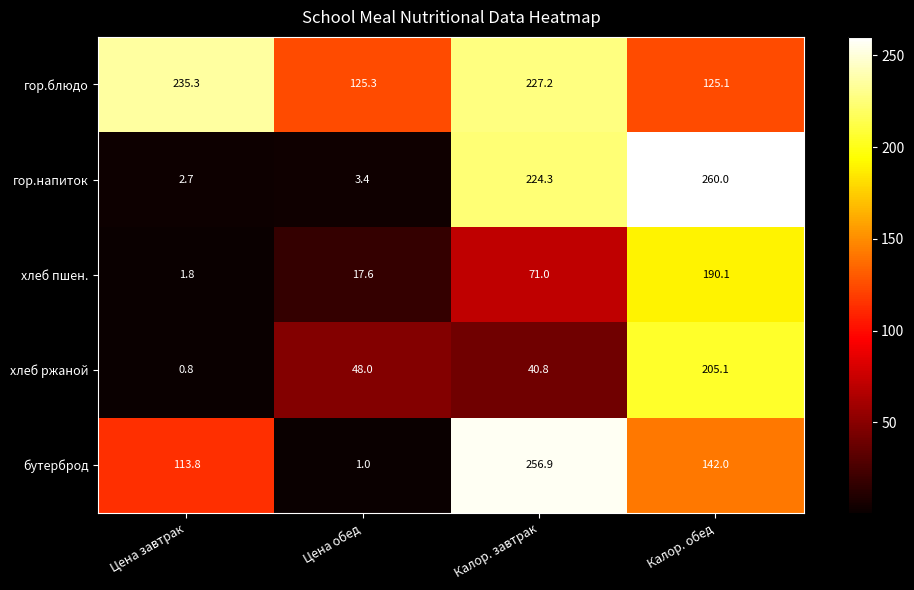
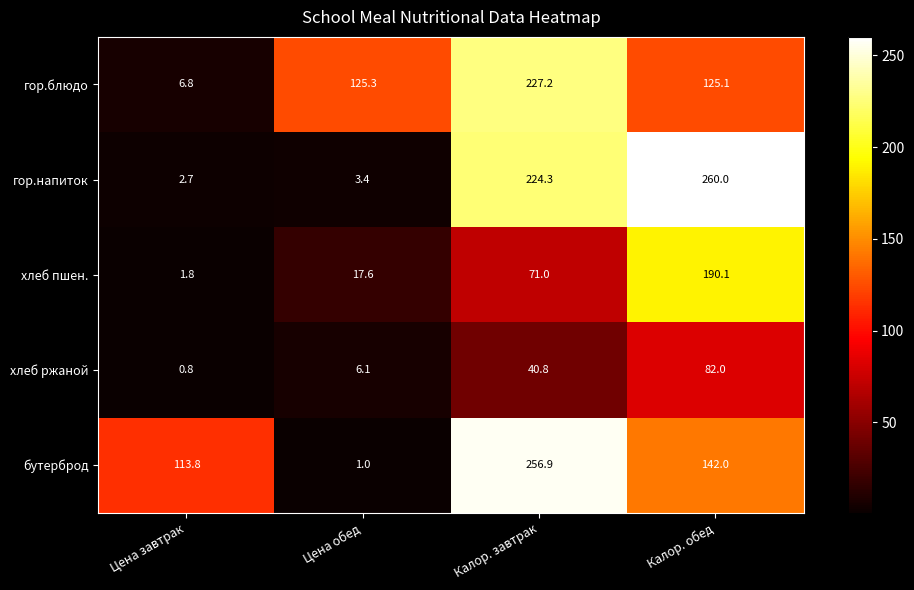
  {
    "гор.блюдо": {
-     "Цена завтрак": 235.3,
+     "Цена завтрак": 6.8,
      "Цена обед": 125.3,
      "Калор. завтрак": 227.2,
      "Калор. обед": 125.1
    },
    "гор.напиток": {
      "Цена завтрак": 2.7,
      "Цена обед": 3.4,
      "Калор. завтрак": 224.3,
      "Калор. обед": 260.0
    },
    "хлеб пшен.": {
      "Цена завтрак": 1.8,
      "Цена обед": 17.6,
      "Калор. завтрак": 71.0,
      "Калор. обед": 190.1
    },
    "хлеб ржаной": {
      "Цена завтрак": 0.8,
-     "Цена обед": 48.0,
+     "Цена обед": 6.1,
      "Калор. завтрак": 40.8,
-     "Калор. обед": 205.1
+     "Калор. обед": 82.0
    },
    "бутерброд": {
      "Цена завтрак": 113.8,
      "Цена обед": 1.0,
      "Калор. завтрак": 256.9,
      "Калор. обед": 142.0
    }
  }
